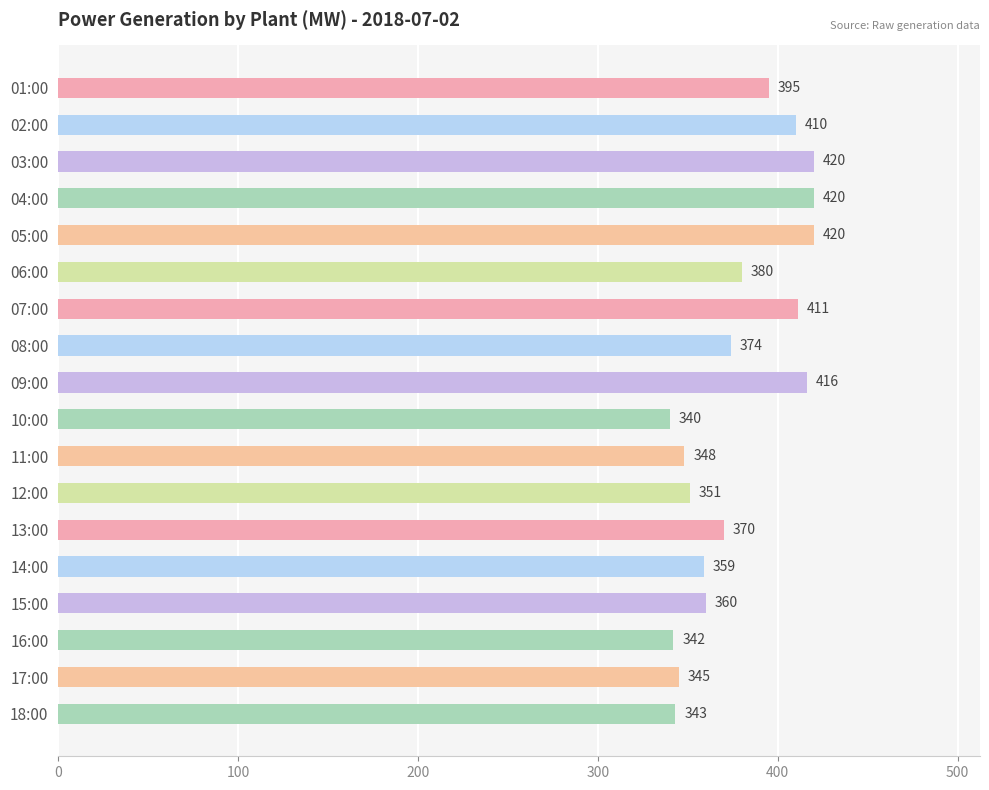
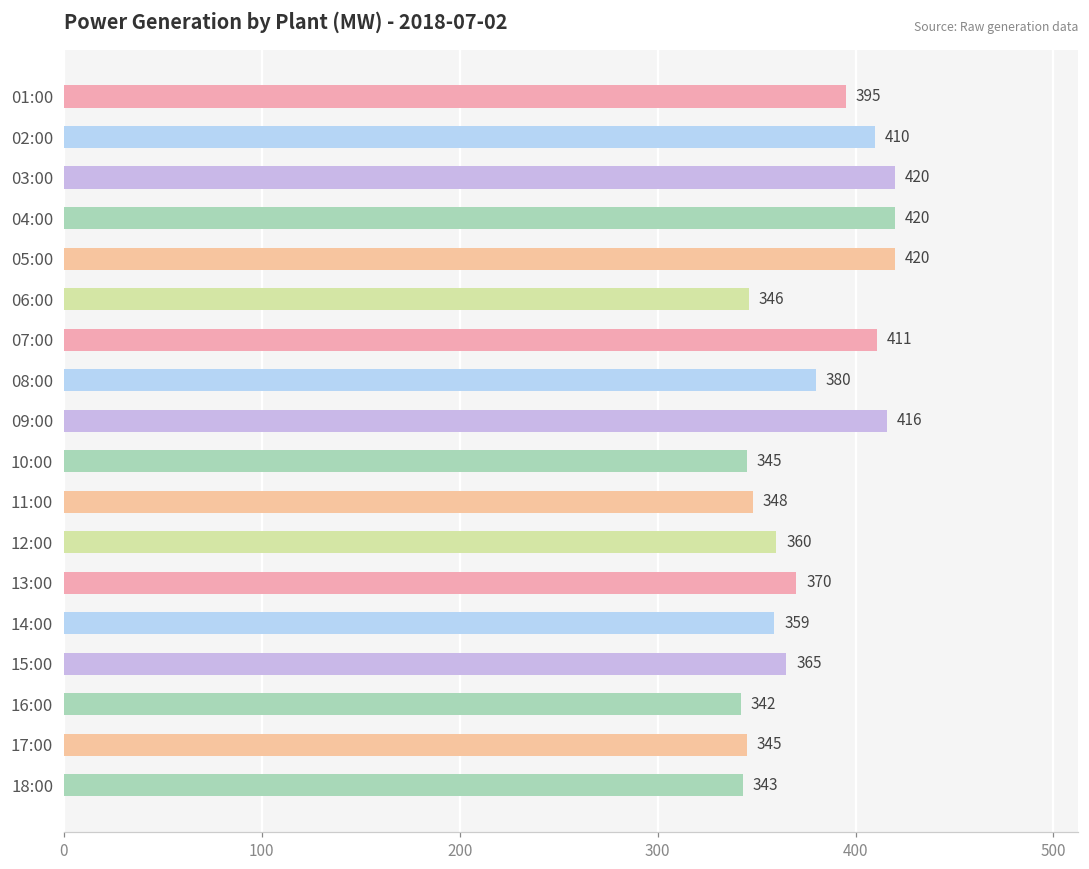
  {
    "01:00": 395,
    "02:00": 410,
    "03:00": 420,
    "04:00": 420,
    "05:00": 420,
-   "06:00": 380,
+   "06:00": 346,
    "07:00": 411,
-   "08:00": 374,
+   "08:00": 380,
    "09:00": 416,
-   "10:00": 340,
+   "10:00": 345,
    "11:00": 348,
-   "12:00": 351,
+   "12:00": 360,
    "13:00": 370,
    "14:00": 359,
-   "15:00": 360,
+   "15:00": 365,
    "16:00": 342,
    "17:00": 345,
    "18:00": 343
  }
